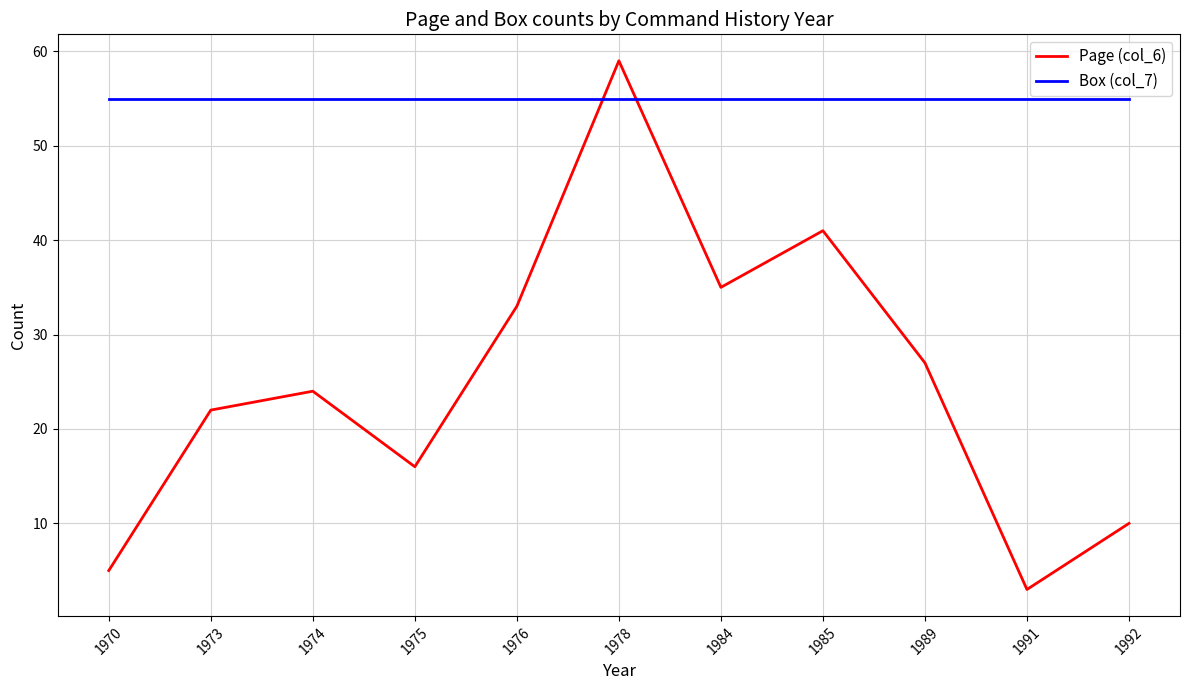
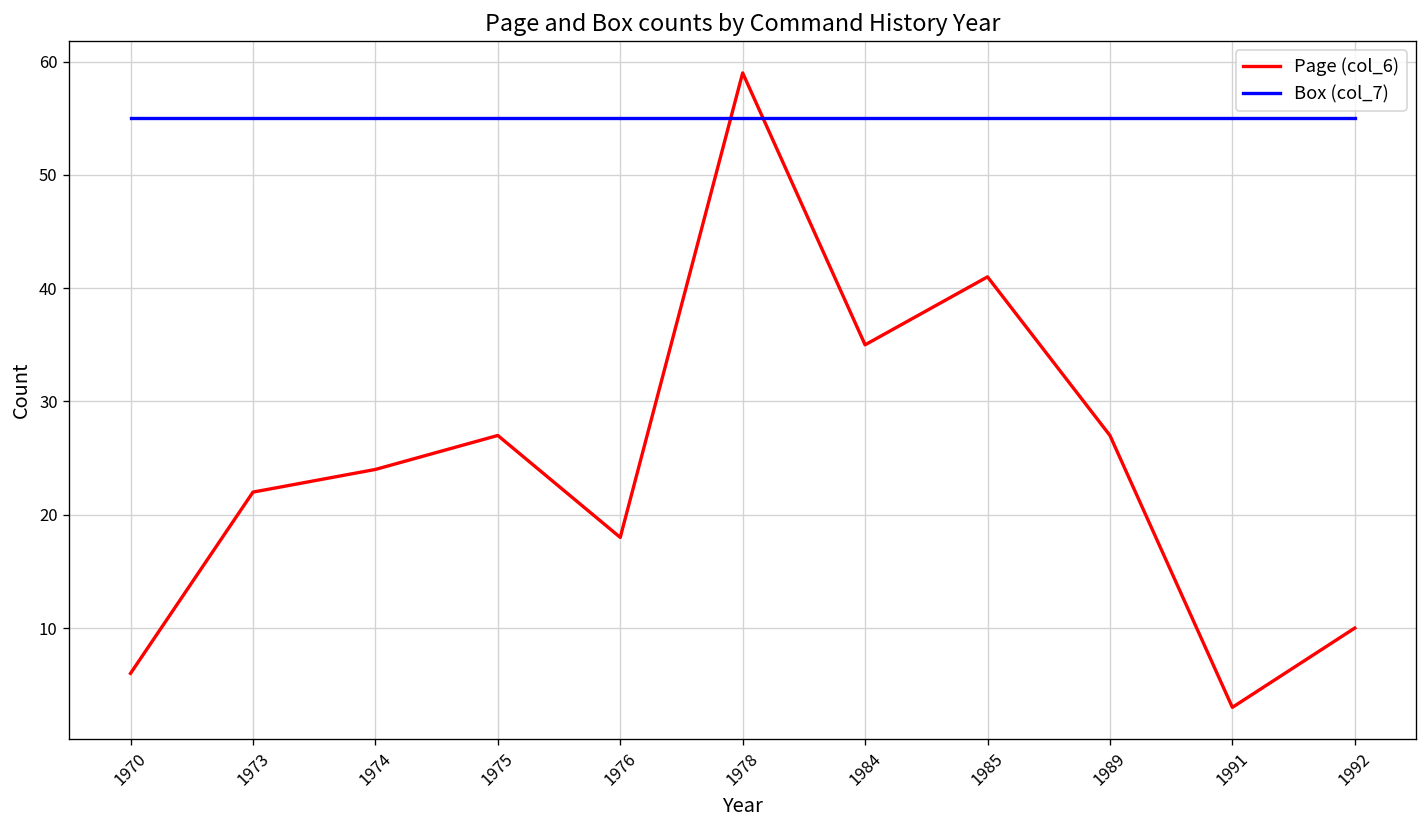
  {
    "Page (col_6)": {
-     "1970": 5,
+     "1970": 6,
      "1973": 22,
      "1974": 24,
-     "1975": 16,
-     "1976": 33,
+     "1975": 27,
+     "1976": 18,
      "1978": 59,
      "1984": 35,
      "1985": 41,
      "1989": 27,
      "1991": 3,
      "1992": 10
    },
    "Box (col_7)": {
      "1970": 55,
      "1973": 55,
      "1974": 55,
      "1975": 55,
      "1976": 55,
      "1978": 55,
      "1984": 55,
      "1985": 55,
      "1989": 55,
      "1991": 55,
      "1992": 55
    }
  }
